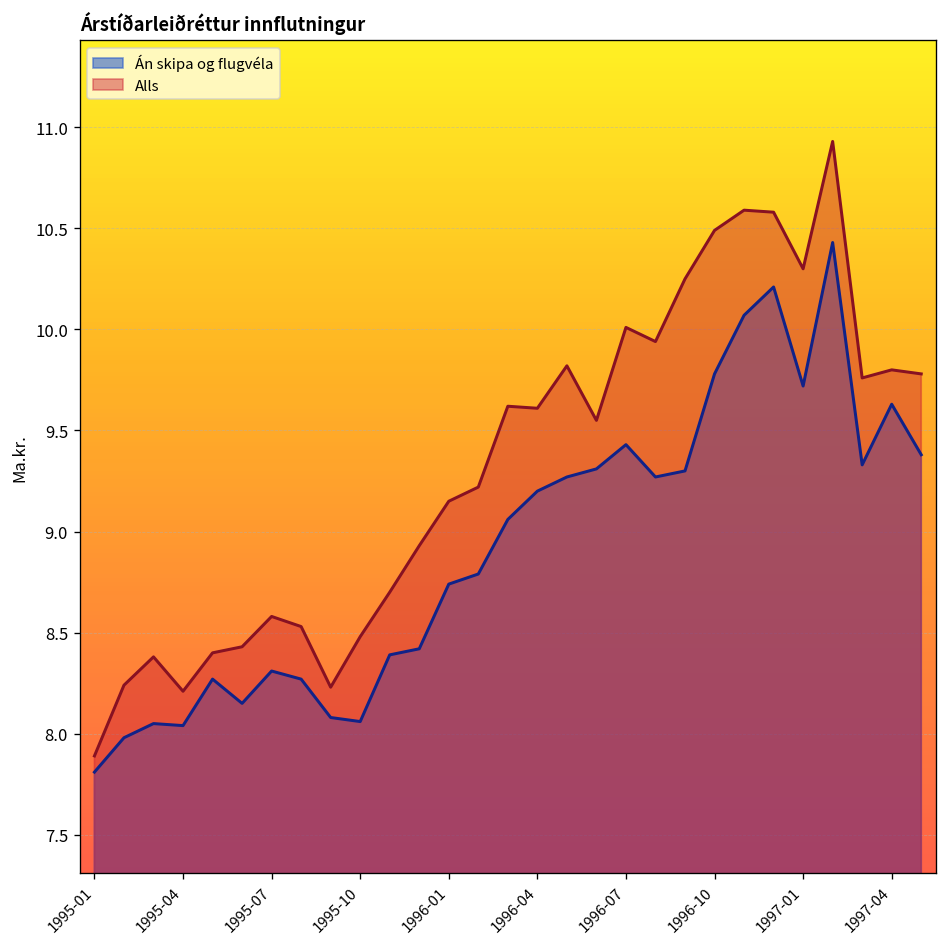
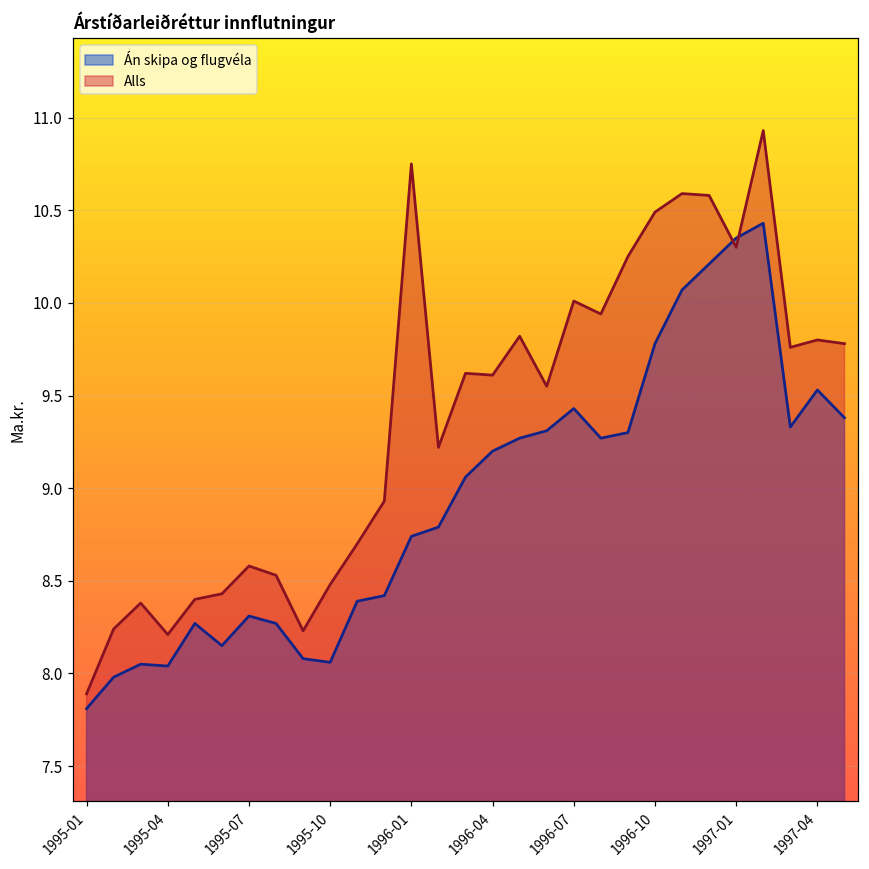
  {
    "Án skipa og flugvéla": {
      "1995-01": 7.81,
      "1995-04": 8.04,
      "1995-07": 8.31,
      "1995-10": 8.06,
      "1996-01": 8.74,
      "1996-04": 9.20,
      "1996-07": 9.43,
      "1996-10": 9.78,
-     "1997-01": 9.72,
-     "1997-04": 9.63
+     "1997-01": 10.35,
+     "1997-04": 9.53
    },
    "Alls": {
      "1995-01": 7.89,
      "1995-04": 8.21,
      "1995-07": 8.58,
      "1995-10": 8.48,
-     "1996-01": 9.15,
+     "1996-01": 10.75,
      "1996-04": 9.61,
      "1996-07": 10.01,
      "1996-10": 10.49,
      "1997-01": 10.30,
      "1997-04": 9.80
    }
  }
